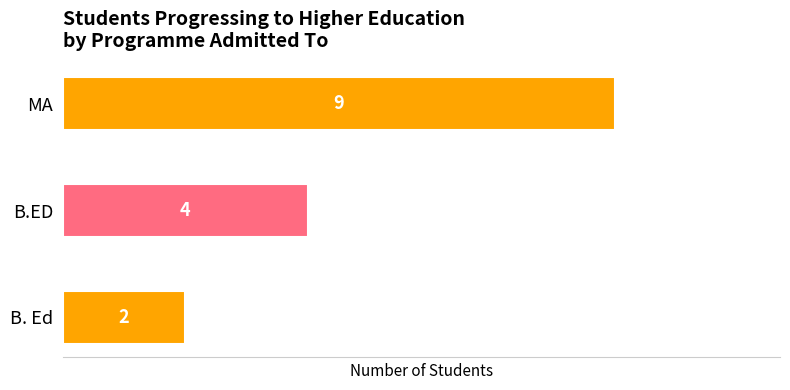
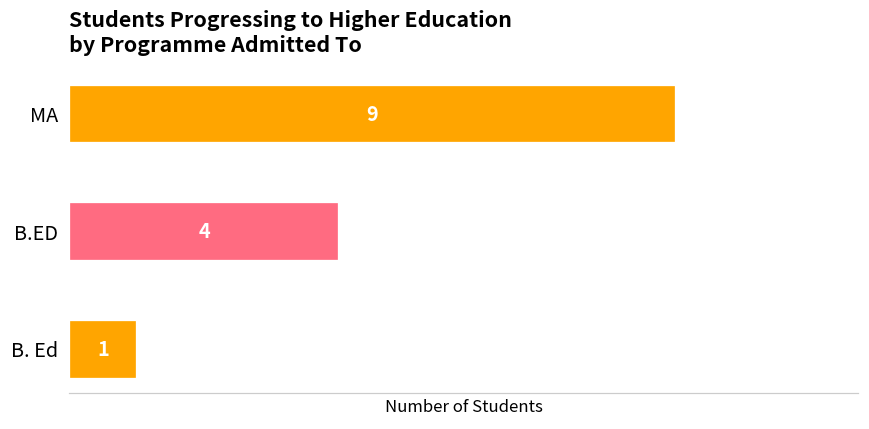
  {
    "MA": 9,
    "B.ED": 4,
-   "B. Ed": 2
+   "B. Ed": 1
  }
